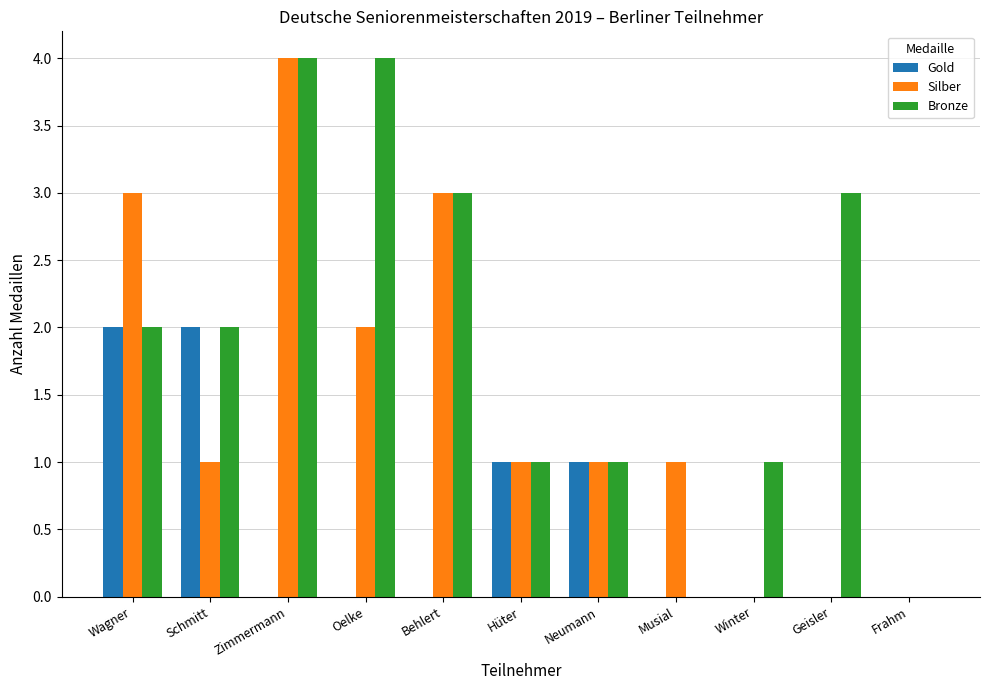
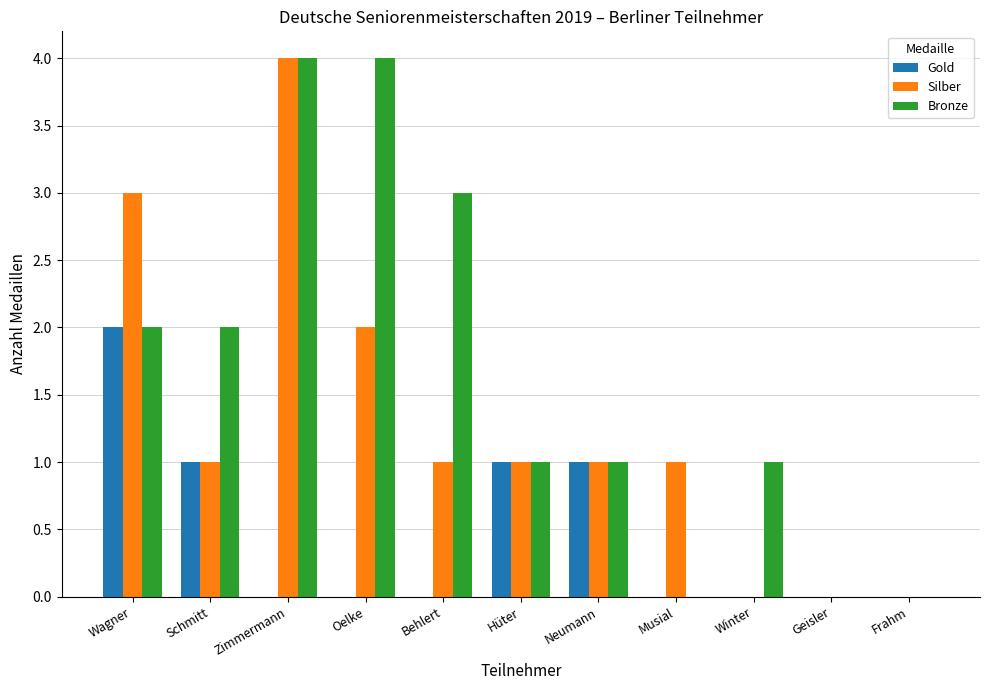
  {
    "Gold": {
      "Wagner": 2,
-     "Schmitt": 2,
+     "Schmitt": 1,
      "Zimmermann": 0,
      "Oelke": 0,
      "Behlert": 0,
      "Hüter": 1,
      "Neumann": 1,
      "Musial": 0,
      "Winter": 0,
      "Geisler": 0,
      "Frahm": 0
    },
    "Silber": {
      "Wagner": 3,
      "Schmitt": 1,
      "Zimmermann": 4,
      "Oelke": 2,
-     "Behlert": 3,
+     "Behlert": 1,
      "Hüter": 1,
      "Neumann": 1,
      "Musial": 1,
      "Winter": 0,
      "Geisler": 0,
      "Frahm": 0
    },
    "Bronze": {
      "Wagner": 2,
      "Schmitt": 2,
      "Zimmermann": 4,
      "Oelke": 4,
      "Behlert": 3,
      "Hüter": 1,
      "Neumann": 1,
      "Musial": 0,
      "Winter": 1,
-     "Geisler": 3,
+     "Geisler": 0,
      "Frahm": 0
    }
  }
